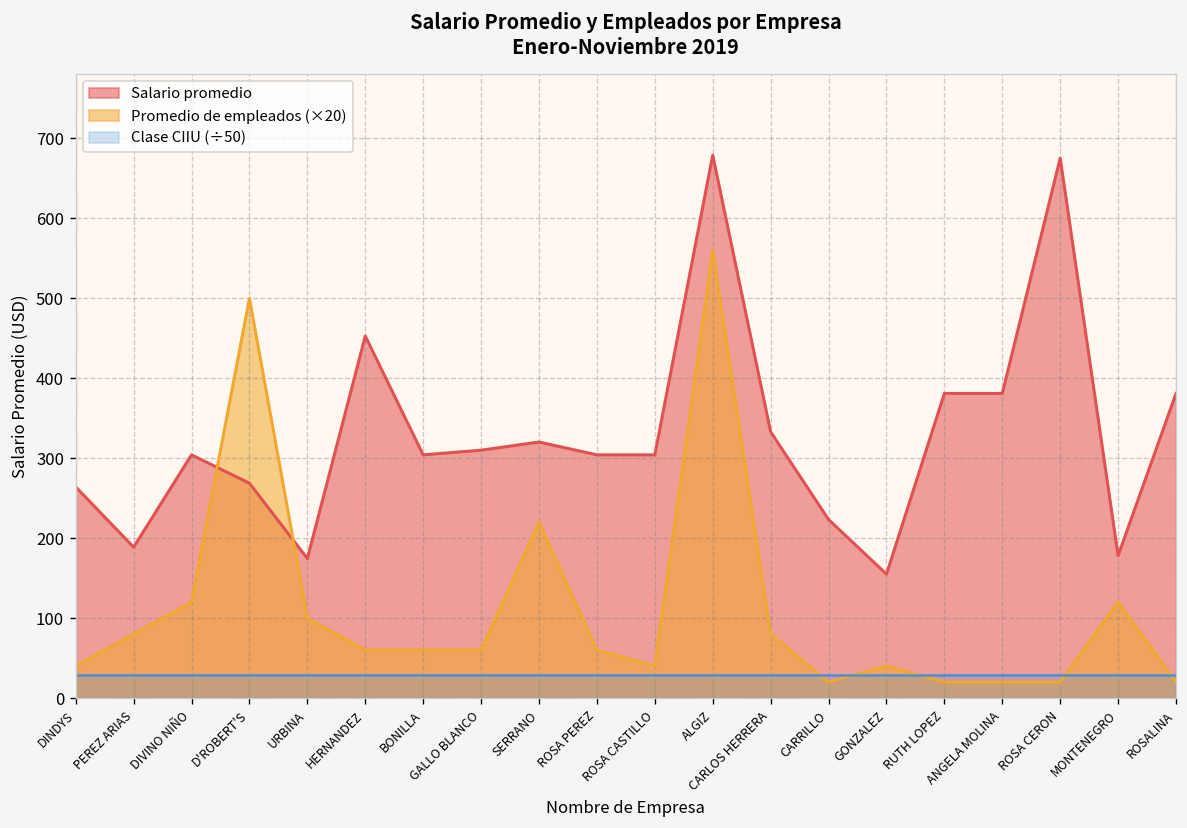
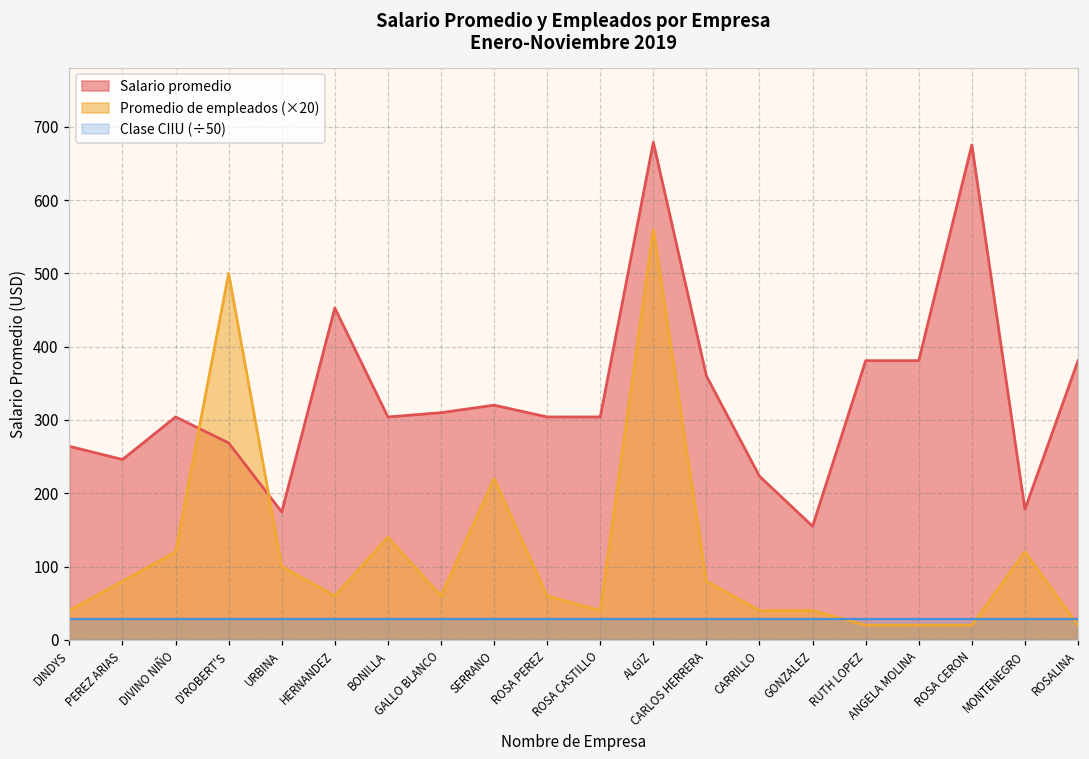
  {
    "Salario promedio": {
      "DINDYS": 260,
-     "PEREZ ARIAS": 190,
+     "PEREZ ARIAS": 250,
      "DIVINO NIÑO": 300,
      "D'ROBERT'S": 270,
      "URBINA": 170,
      "HERNANDEZ": 450,
      "BONILLA": 300,
      "GALLO BLANCO": 310,
      "SERRANO": 320,
      "ROSA PEREZ": 300,
      "ROSA CASTILLO": 300,
      "ALGIZ": 680,
-     "CARLOS HERRERA": 330,
+     "CARLOS HERRERA": 360,
      "CARRILLO": 220,
      "GONZALEZ": 160,
      "RUTH LOPEZ": 380,
      "ANGELA MOLINA": 380,
      "ROSA CERON": 680,
      "MONTENEGRO": 180,
      "ROSALINA": 380
    },
    "Promedio de empleados (×20)": {
      "DINDYS": 40,
      "PEREZ ARIAS": 80,
      "DIVINO NIÑO": 120,
      "D'ROBERT'S": 500,
      "URBINA": 100,
      "HERNANDEZ": 60,
-     "BONILLA": 60,
+     "BONILLA": 140,
      "GALLO BLANCO": 60,
      "SERRANO": 220,
      "ROSA PEREZ": 60,
      "ROSA CASTILLO": 40,
      "ALGIZ": 560,
      "CARLOS HERRERA": 80,
-     "CARRILLO": 20,
+     "CARRILLO": 40,
      "GONZALEZ": 40,
      "RUTH LOPEZ": 20,
      "ANGELA MOLINA": 20,
      "ROSA CERON": 20,
      "MONTENEGRO": 120,
      "ROSALINA": 20
    },
    "Clase CIIU (÷50)": {
      "DINDYS": 30,
      "PEREZ ARIAS": 30,
      "DIVINO NIÑO": 30,
      "D'ROBERT'S": 30,
      "URBINA": 30,
      "HERNANDEZ": 30,
      "BONILLA": 30,
      "GALLO BLANCO": 30,
      "SERRANO": 30,
      "ROSA PEREZ": 30,
      "ROSA CASTILLO": 30,
      "ALGIZ": 30,
      "CARLOS HERRERA": 30,
      "CARRILLO": 30,
      "GONZALEZ": 30,
      "RUTH LOPEZ": 30,
      "ANGELA MOLINA": 30,
      "ROSA CERON": 30,
      "MONTENEGRO": 30,
      "ROSALINA": 30
    }
  }
